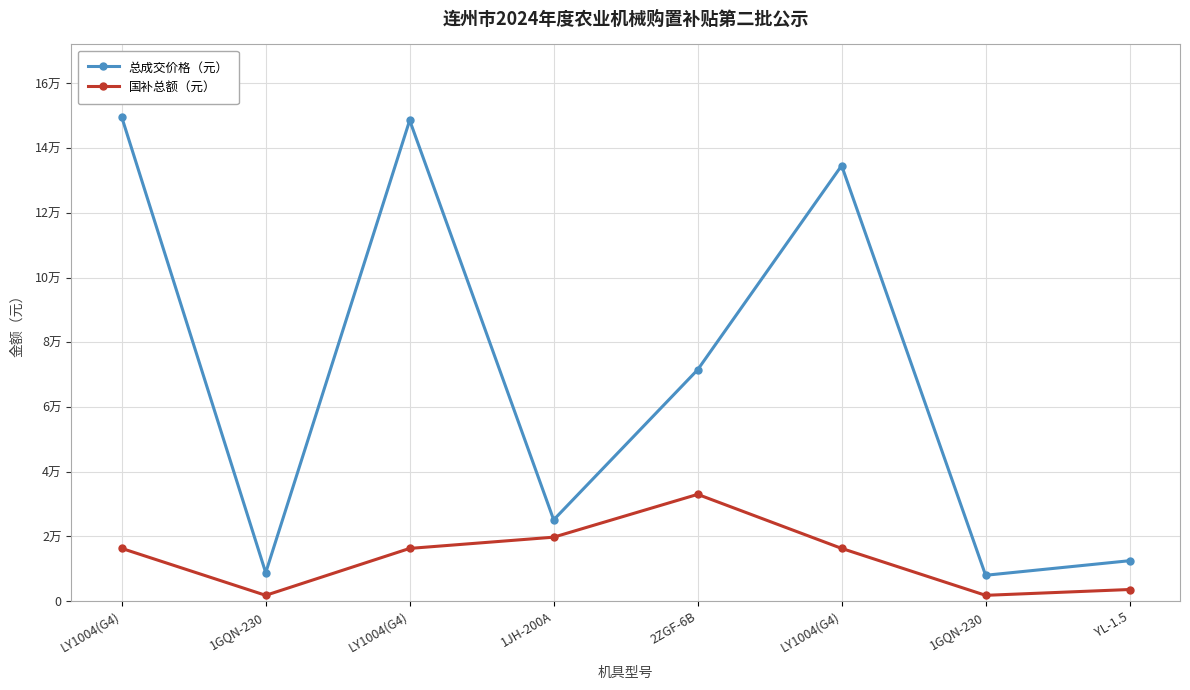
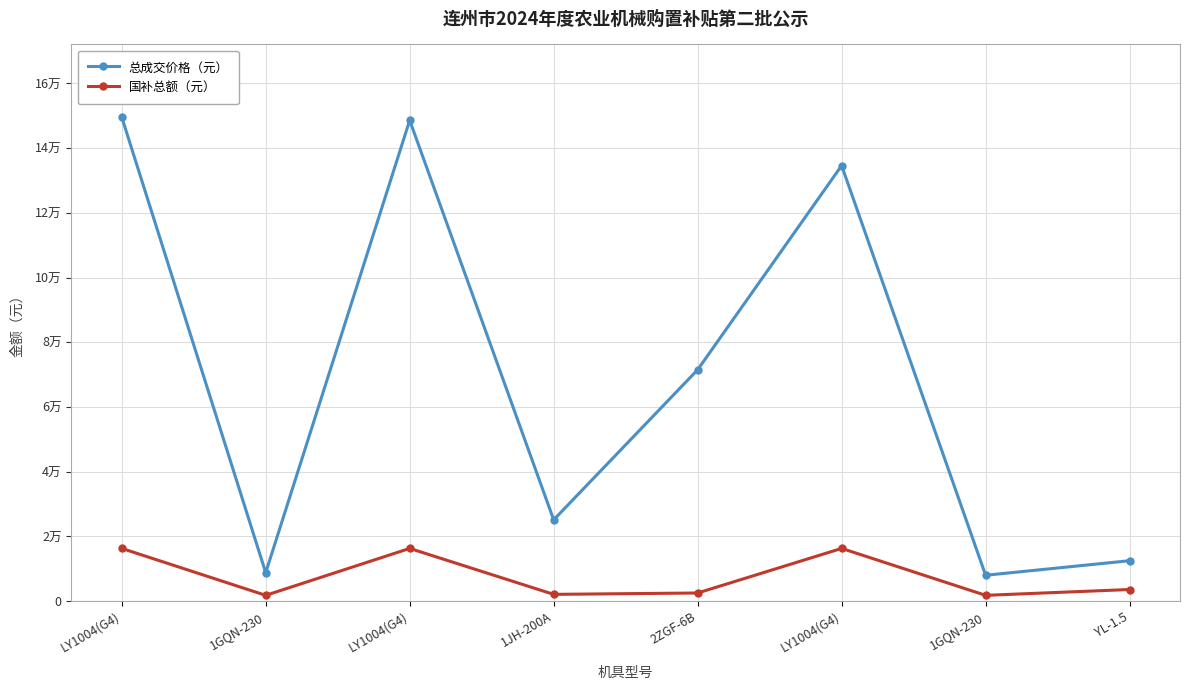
  {
    "总成交价格（元）": {
      "1JH-200A": "2.5万",
      "2ZGF-6B": "7.2万",
      "YL-1.5": "1.3万"
    },
    "国补总额（元）": {
-     "1JH-200A": "2.0万",
-     "2ZGF-6B": "3.3万",
+     "1JH-200A": "0.2万",
+     "2ZGF-6B": "0.3万",
      "YL-1.5": "0.4万"
    }
  }
